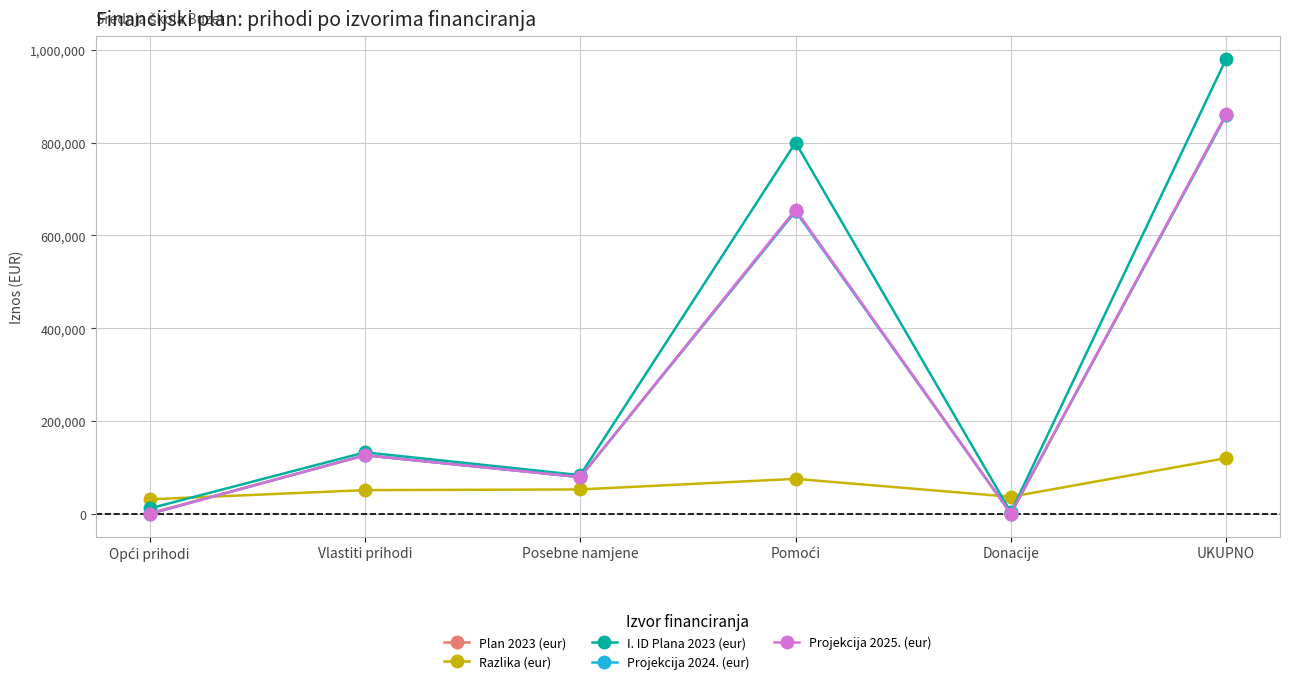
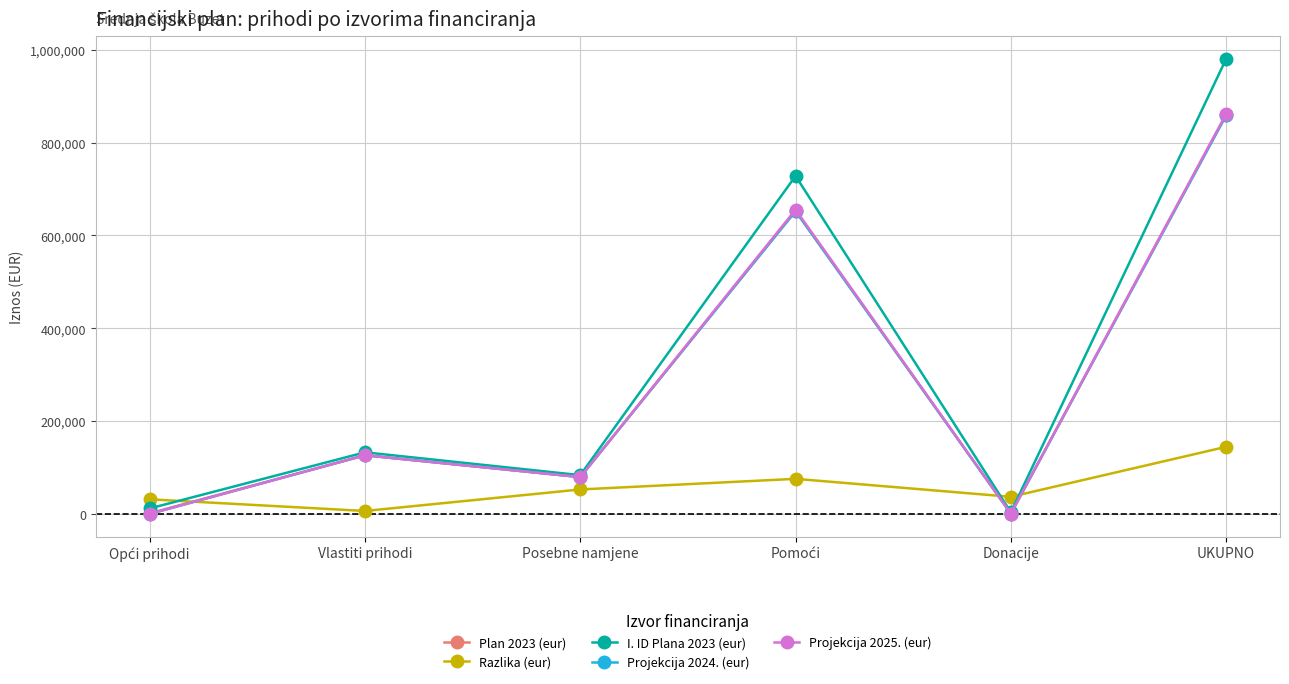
  {
    "Razlika (eur)": {
      "Opći prihodi": "30,000",
-     "Vlastiti prihodi": "50,000",
+     "Vlastiti prihodi": "10,000",
      "Posebne namjene": "50,000",
      "Pomoći": "80,000",
      "Donacije": "40,000",
-     "UKUPNO": "120,000"
+     "UKUPNO": "140,000"
    },
    "I. ID Plana 2023 (eur)": {
      "Opći prihodi": "10,000",
      "Vlastiti prihodi": "130,000",
-     "Pomoći": "800,000",
+     "Pomoći": "730,000",
      "UKUPNO": "980,000"
    }
  }
